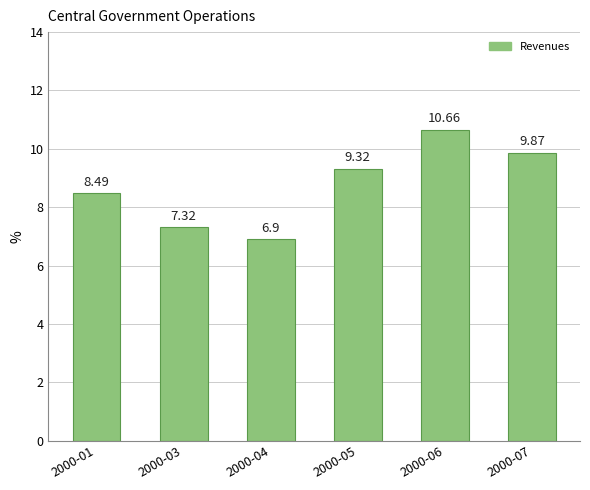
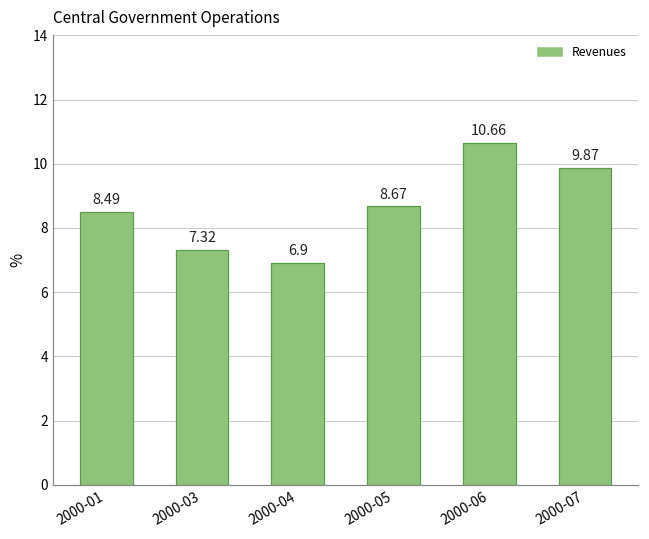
  {
    "2000-01": 8.49,
    "2000-03": 7.32,
    "2000-04": 6.9,
-   "2000-05": 9.32,
+   "2000-05": 8.67,
    "2000-06": 10.66,
    "2000-07": 9.87
  }
